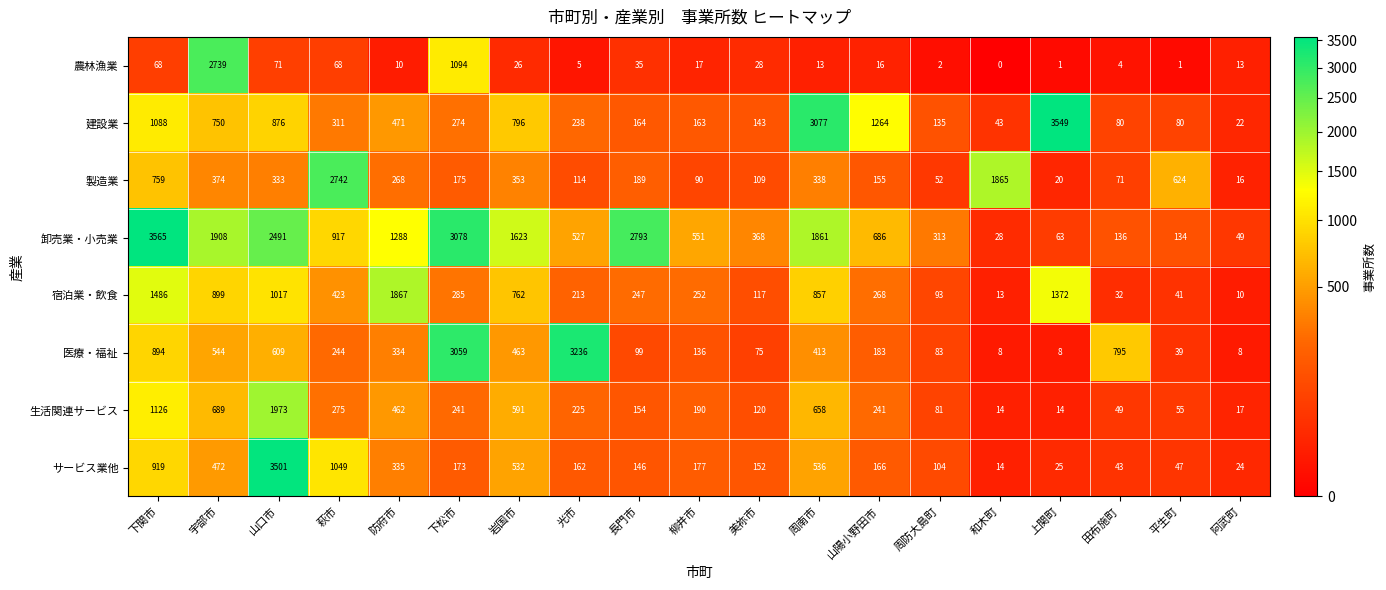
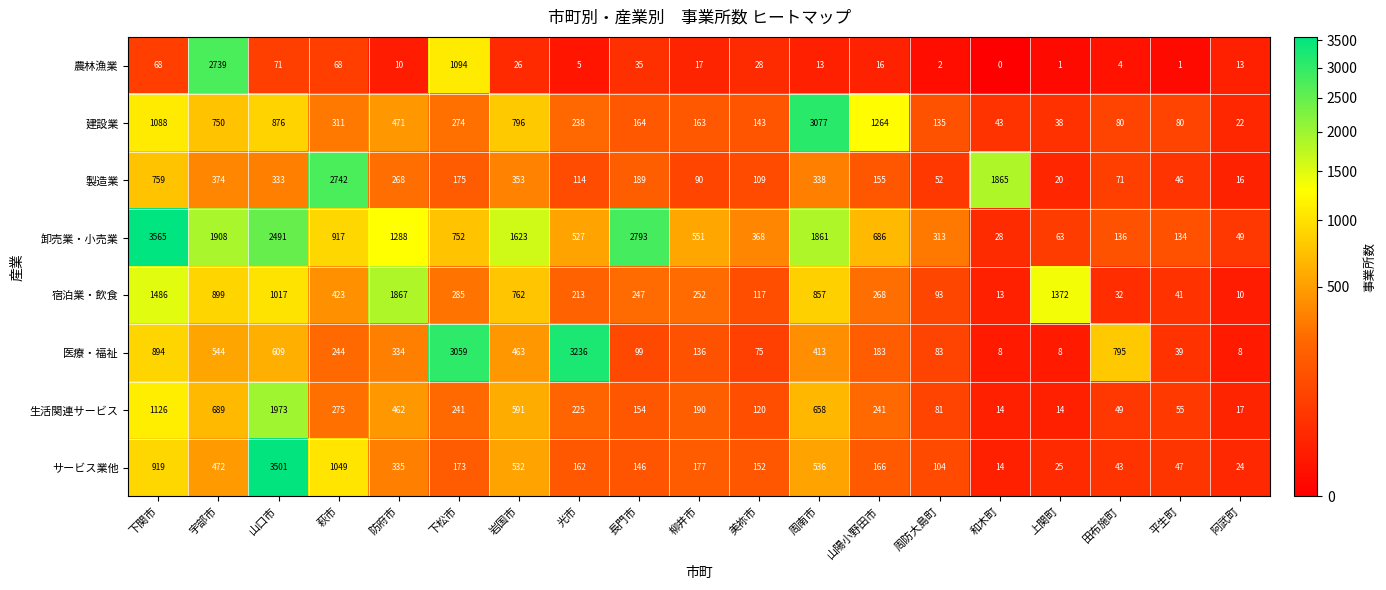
  {
    "農林漁業": {
      "下関市": 68,
      "宇部市": 2739,
      "山口市": 71,
      "萩市": 68,
      "防府市": 10,
      "下松市": 1094,
      "岩国市": 26,
      "光市": 5,
      "長門市": 35,
      "柳井市": 17,
      "美祢市": 28,
      "周南市": 13,
      "山陽小野田市": 16,
      "周防大島町": 2,
      "和木町": 0,
      "上関町": 1,
      "田布施町": 4,
      "平生町": 1,
      "阿武町": 13
    },
    "建設業": {
      "下関市": 1088,
      "宇部市": 750,
      "山口市": 876,
      "萩市": 311,
      "防府市": 471,
      "下松市": 274,
      "岩国市": 796,
      "光市": 238,
      "長門市": 164,
      "柳井市": 163,
      "美祢市": 143,
      "周南市": 3077,
      "山陽小野田市": 1264,
      "周防大島町": 135,
      "和木町": 43,
-     "上関町": 3549,
+     "上関町": 38,
      "田布施町": 80,
      "平生町": 80,
      "阿武町": 22
    },
    "製造業": {
      "下関市": 759,
      "宇部市": 374,
      "山口市": 333,
      "萩市": 2742,
      "防府市": 268,
      "下松市": 175,
      "岩国市": 353,
      "光市": 114,
      "長門市": 189,
      "柳井市": 90,
      "美祢市": 109,
      "周南市": 338,
      "山陽小野田市": 155,
      "周防大島町": 52,
      "和木町": 1865,
      "上関町": 20,
      "田布施町": 71,
-     "平生町": 624,
+     "平生町": 46,
      "阿武町": 16
    },
    "卸売業・小売業": {
      "下関市": 3565,
      "宇部市": 1908,
      "山口市": 2491,
      "萩市": 917,
      "防府市": 1288,
-     "下松市": 3078,
+     "下松市": 752,
      "岩国市": 1623,
      "光市": 527,
      "長門市": 2793,
      "柳井市": 551,
      "美祢市": 368,
      "周南市": 1861,
      "山陽小野田市": 686,
      "周防大島町": 313,
      "和木町": 28,
      "上関町": 63,
      "田布施町": 136,
      "平生町": 134,
      "阿武町": 49
    },
    "宿泊業・飲食": {
      "下関市": 1486,
      "宇部市": 899,
      "山口市": 1017,
      "萩市": 423,
      "防府市": 1867,
      "下松市": 285,
      "岩国市": 762,
      "光市": 213,
      "長門市": 247,
      "柳井市": 252,
      "美祢市": 117,
      "周南市": 857,
      "山陽小野田市": 268,
      "周防大島町": 93,
      "和木町": 13,
      "上関町": 1372,
      "田布施町": 32,
      "平生町": 41,
      "阿武町": 10
    },
    "医療・福祉": {
      "下関市": 894,
      "宇部市": 544,
      "山口市": 609,
      "萩市": 244,
      "防府市": 334,
      "下松市": 3059,
      "岩国市": 463,
      "光市": 3236,
      "長門市": 99,
      "柳井市": 136,
      "美祢市": 75,
      "周南市": 413,
      "山陽小野田市": 183,
      "周防大島町": 83,
      "和木町": 8,
      "上関町": 8,
      "田布施町": 795,
      "平生町": 39,
      "阿武町": 8
    },
    "生活関連サービス": {
      "下関市": 1126,
      "宇部市": 689,
      "山口市": 1973,
      "萩市": 275,
      "防府市": 462,
      "下松市": 241,
      "岩国市": 591,
      "光市": 225,
      "長門市": 154,
      "柳井市": 190,
      "美祢市": 120,
      "周南市": 658,
      "山陽小野田市": 241,
      "周防大島町": 81,
      "和木町": 14,
      "上関町": 14,
      "田布施町": 49,
      "平生町": 55,
      "阿武町": 17
    },
    "サービス業他": {
      "下関市": 919,
      "宇部市": 472,
      "山口市": 3501,
      "萩市": 1049,
      "防府市": 335,
      "下松市": 173,
      "岩国市": 532,
      "光市": 162,
      "長門市": 146,
      "柳井市": 177,
      "美祢市": 152,
      "周南市": 536,
      "山陽小野田市": 166,
      "周防大島町": 104,
      "和木町": 14,
      "上関町": 25,
      "田布施町": 43,
      "平生町": 47,
      "阿武町": 24
    }
  }
